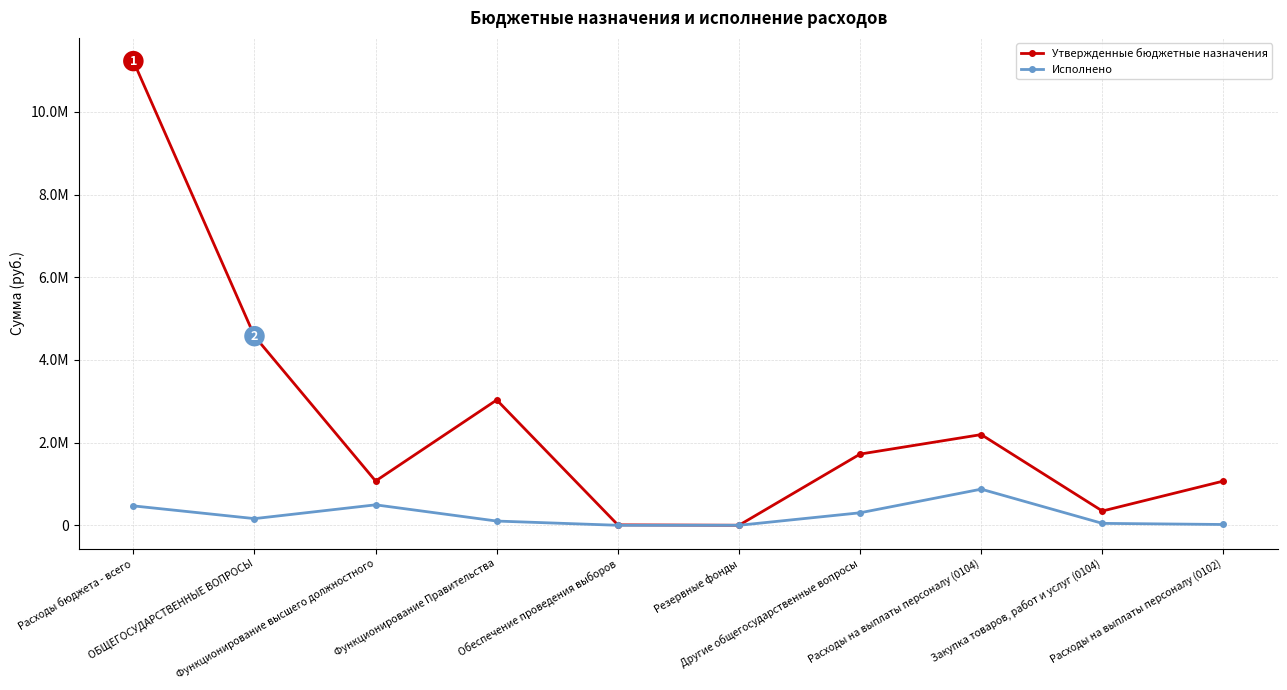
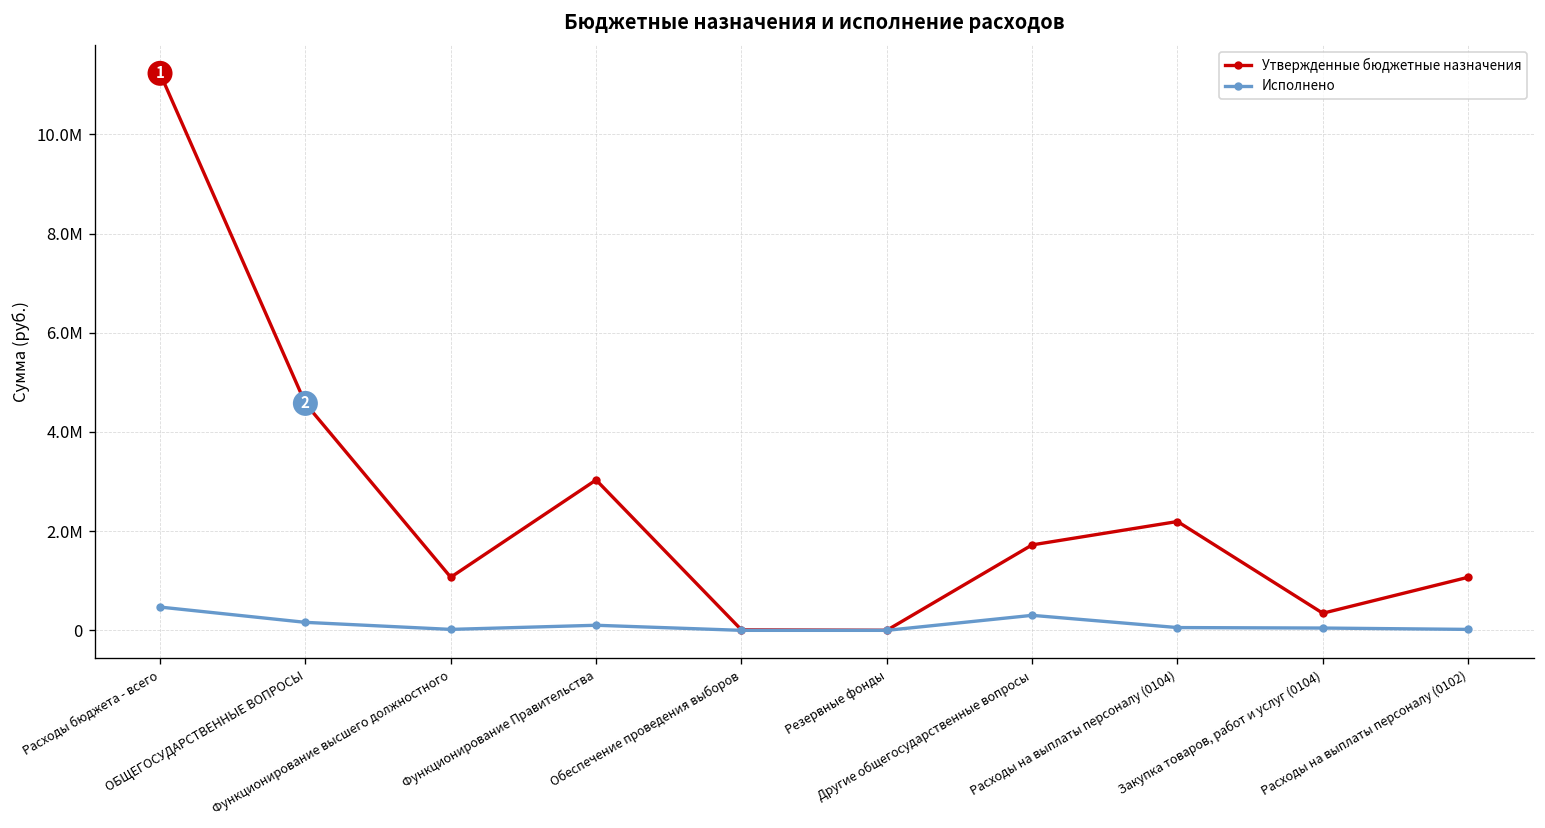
  {
    "Утвержденные бюджетные назначения": {
      "Функционирование высшего должностного": "1.1М",
      "Функционирование Правительства": "3.0М",
      "Другие общегосударственные вопросы": "1.7М",
      "Расходы на выплаты персоналу (0104)": "2.2М",
      "Закупка товаров, работ и услуг (0104)": "0.3М",
      "Расходы на выплаты персоналу (0102)": "1.1М"
    },
    "Исполнено": {
      "Расходы бюджета - всего": "0.5М",
      "ОБЩЕГОСУДАРСТВЕННЫЕ ВОПРОСЫ": "0.2М",
-     "Функционирование высшего должностного": "0.5М",
+     "Функционирование высшего должностного": "0.0М",
      "Функционирование Правительства": "0.1М",
      "Другие общегосударственные вопросы": "0.3М",
-     "Расходы на выплаты персоналу (0104)": "0.9М",
+     "Расходы на выплаты персоналу (0104)": "0.1М",
      "Закупка товаров, работ и услуг (0104)": "0.0М",
      "Расходы на выплаты персоналу (0102)": "0.0М"
    }
  }
